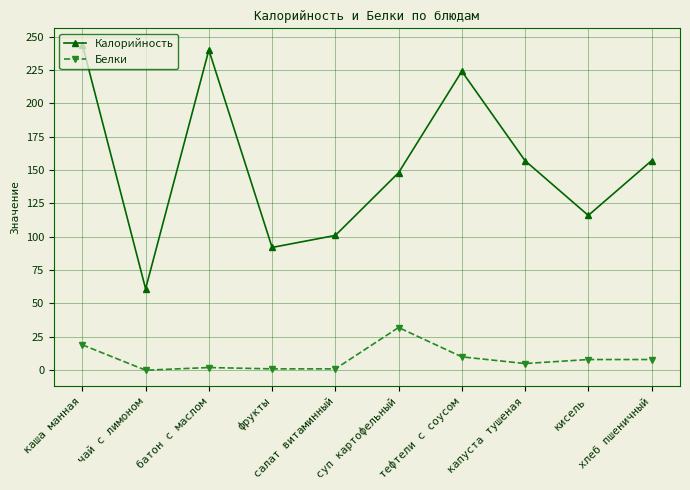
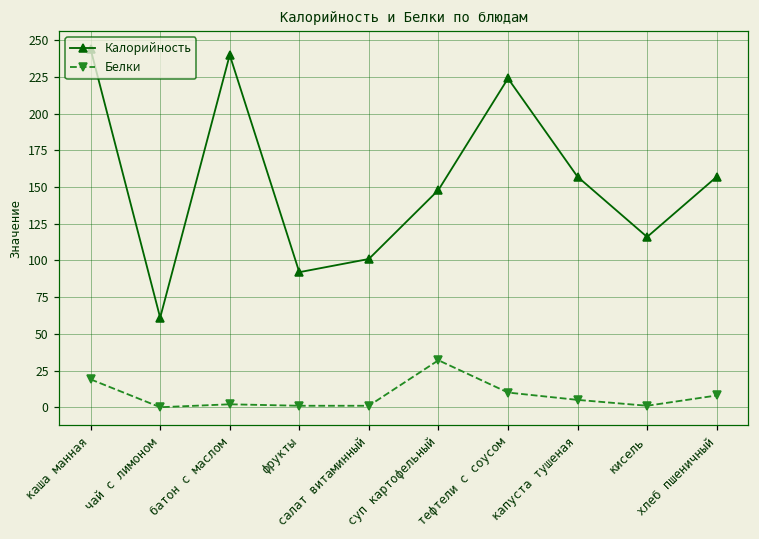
  {
    "Калорийность": {
      "чай с лимоном": 61,
      "батон с маслом": 240,
      "фрукты": 92,
      "салат витаминный": 101,
      "суп картофельный": 148,
      "тефтели с соусом": 224,
      "капуста тушеная": 157,
      "кисель": 116,
      "хлеб пшеничный": 157
    },
    "Белки": {
      "каша манная": 19,
      "чай с лимоном": 0,
      "батон с маслом": 2,
      "фрукты": 1,
      "салат витаминный": 1,
      "суп картофельный": 32,
      "тефтели с соусом": 10,
      "капуста тушеная": 5,
-     "кисель": 8,
+     "кисель": 1,
      "хлеб пшеничный": 8
    }
  }
